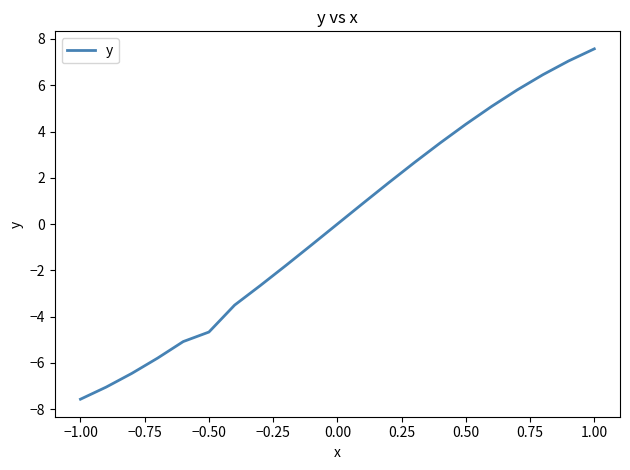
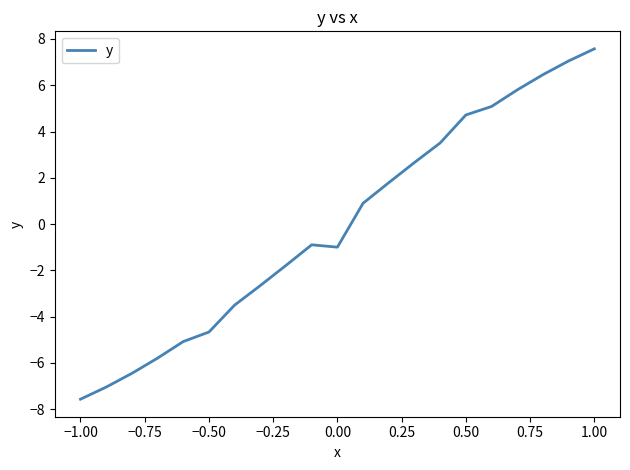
  {
    "−1.00": -7.6,
    "−0.50": -4.7,
-   "0.00": 0,
-   "0.50": 4.3,
+   "0.00": -1,
+   "0.50": 4.7,
    "1.00": 7.6
  }
